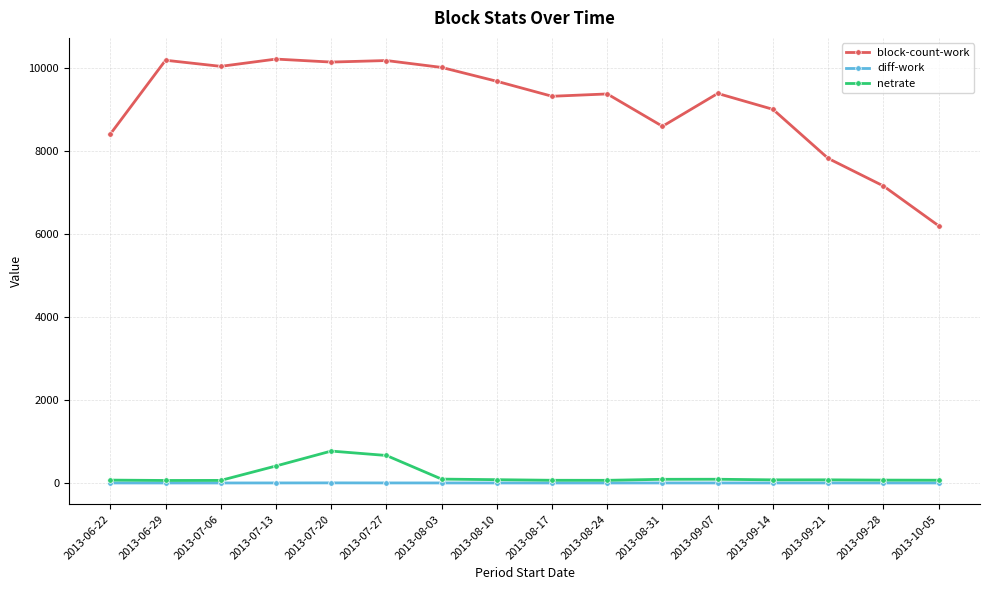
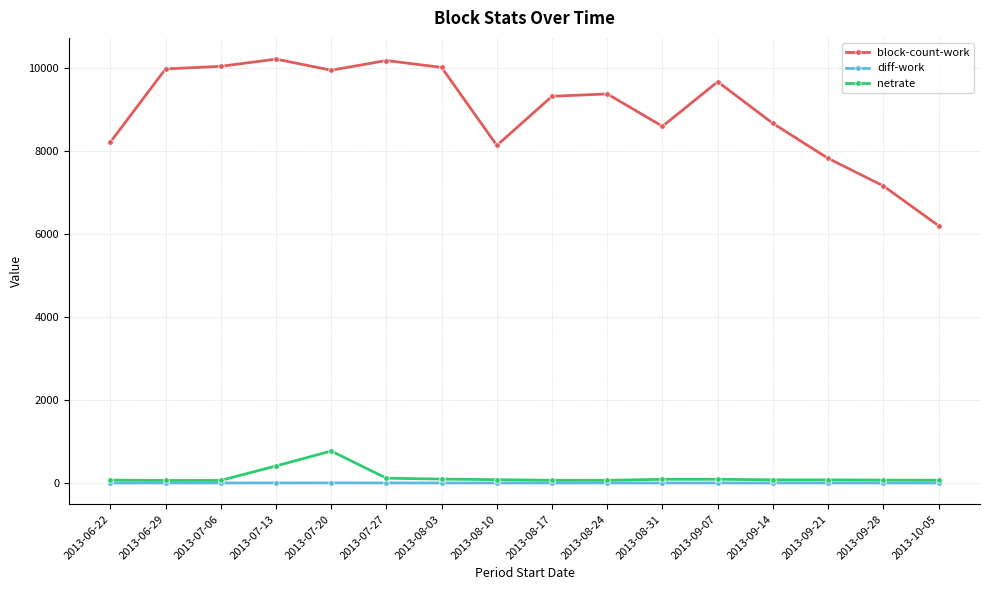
  {
    "block-count-work": {
-     "2013-06-22": 8400,
-     "2013-06-29": 10200,
+     "2013-06-22": 8200,
+     "2013-06-29": 10000,
      "2013-07-06": 10000,
      "2013-07-13": 10200,
-     "2013-07-20": 10100,
+     "2013-07-20": 9900,
      "2013-07-27": 10200,
      "2013-08-03": 10000,
-     "2013-08-10": 9700,
+     "2013-08-10": 8100,
      "2013-08-17": 9300,
      "2013-08-24": 9400,
      "2013-08-31": 8600,
-     "2013-09-07": 9400,
-     "2013-09-14": 9000,
+     "2013-09-07": 9700,
+     "2013-09-14": 8700,
      "2013-09-21": 7800,
      "2013-09-28": 7200,
      "2013-10-05": 6200
    },
    "diff-work": {
      "2013-06-22": 0,
      "2013-07-06": 0,
      "2013-07-13": 0,
      "2013-07-20": 0,
      "2013-07-27": 0,
      "2013-08-03": 0,
      "2013-08-10": 0,
      "2013-08-17": 0,
      "2013-08-24": 0,
      "2013-08-31": 0,
      "2013-09-07": 0,
      "2013-09-14": 0,
      "2013-09-21": 0,
      "2013-09-28": 0,
      "2013-10-05": 0
    },
    "netrate": {
      "2013-06-22": 100,
      "2013-07-06": 100,
      "2013-07-13": 400,
      "2013-07-20": 800,
-     "2013-07-27": 700,
+     "2013-07-27": 100,
      "2013-08-03": 100,
      "2013-08-10": 100,
      "2013-08-17": 100,
      "2013-08-24": 100,
      "2013-08-31": 100,
      "2013-09-07": 100,
      "2013-09-14": 100,
      "2013-09-21": 100,
      "2013-09-28": 100,
      "2013-10-05": 100
    }
  }
